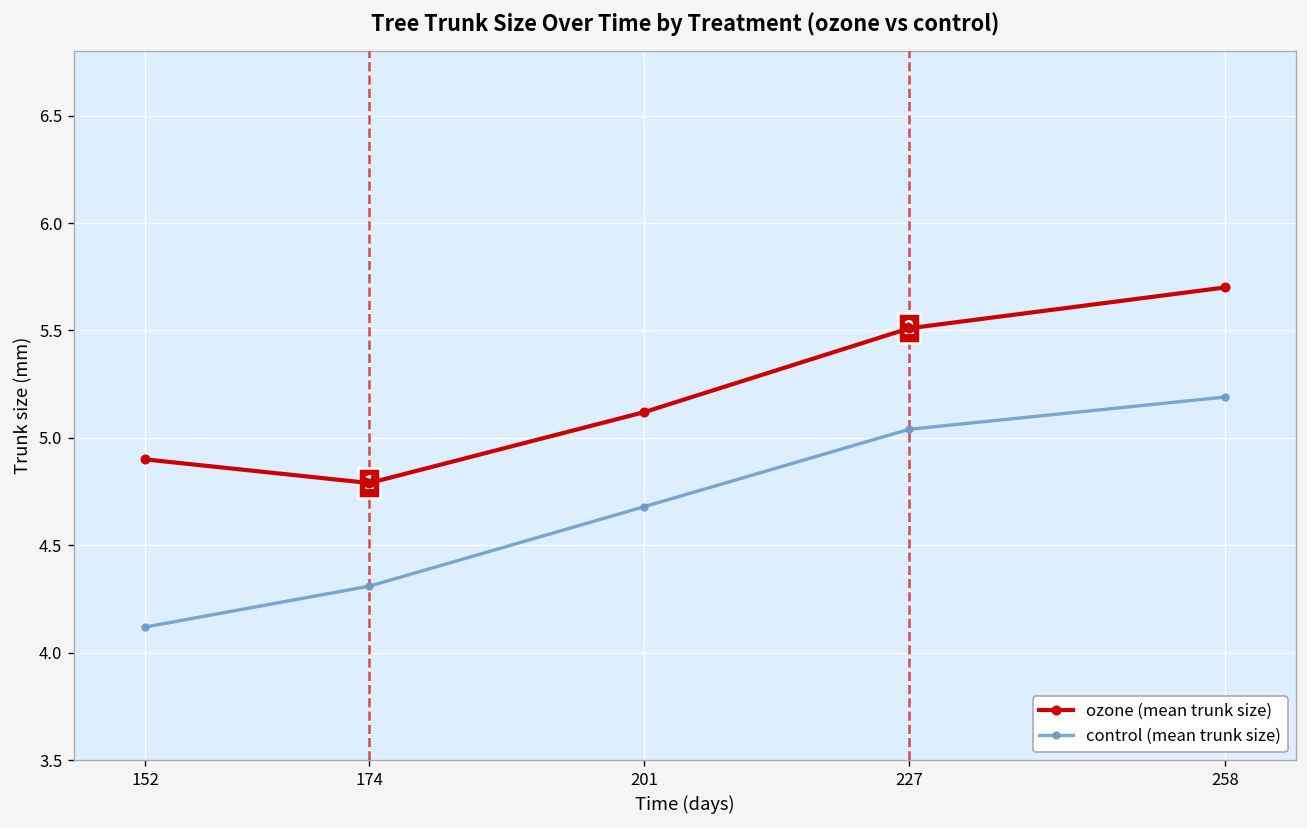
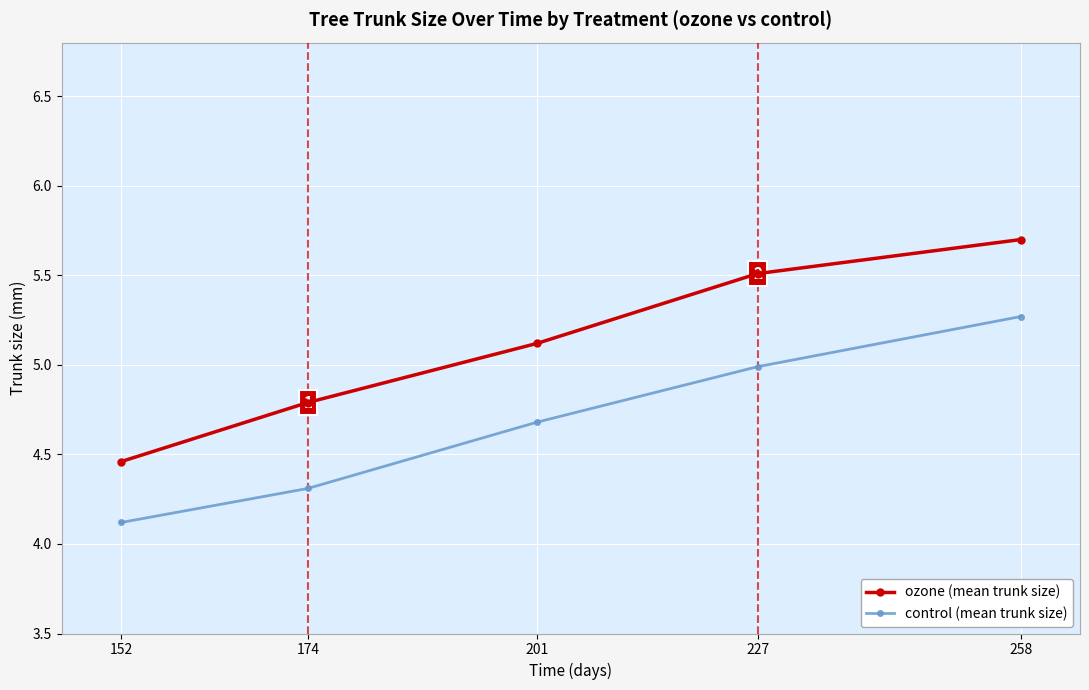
  {
    "ozone (mean trunk size)": {
-     "152": 4.90,
+     "152": 4.46,
      "201": 5.12,
      "258": 5.70
    },
    "control (mean trunk size)": {
      "152": 4.12,
      "174": 4.31,
      "201": 4.68,
-     "227": 5.04,
-     "258": 5.19
+     "227": 4.99,
+     "258": 5.27
    }
  }
